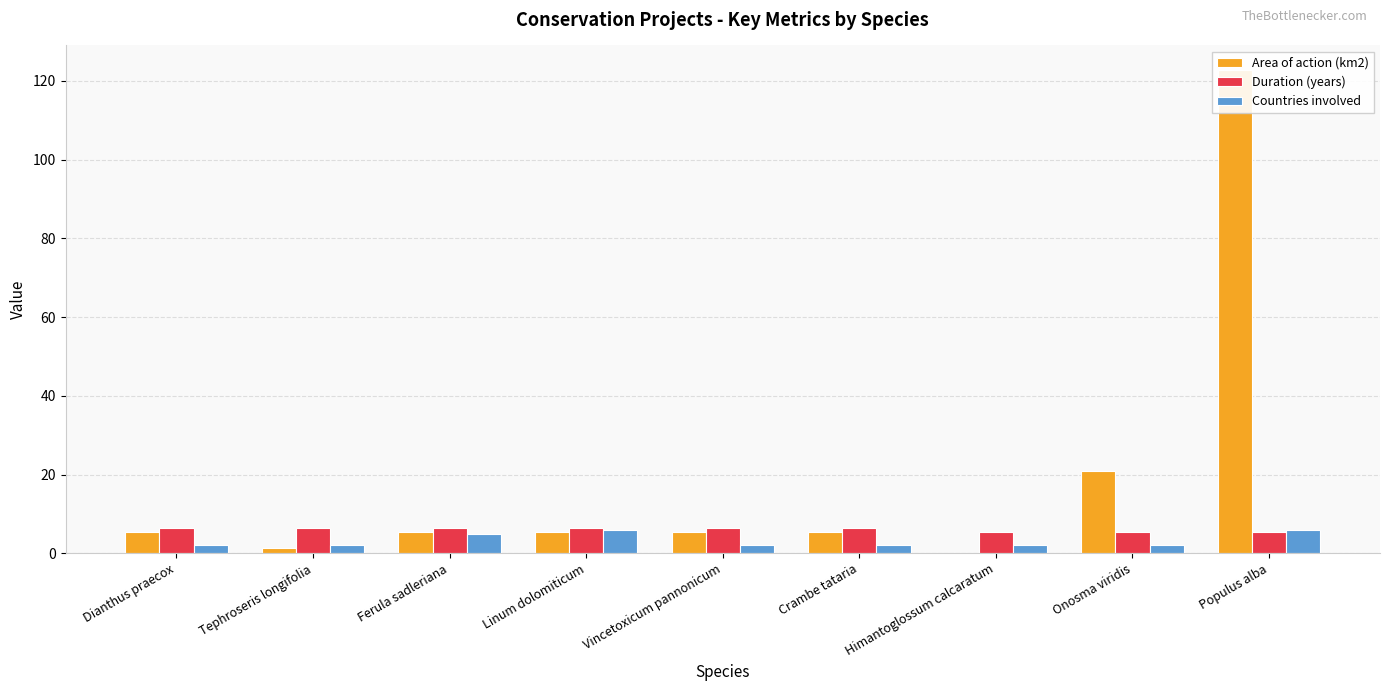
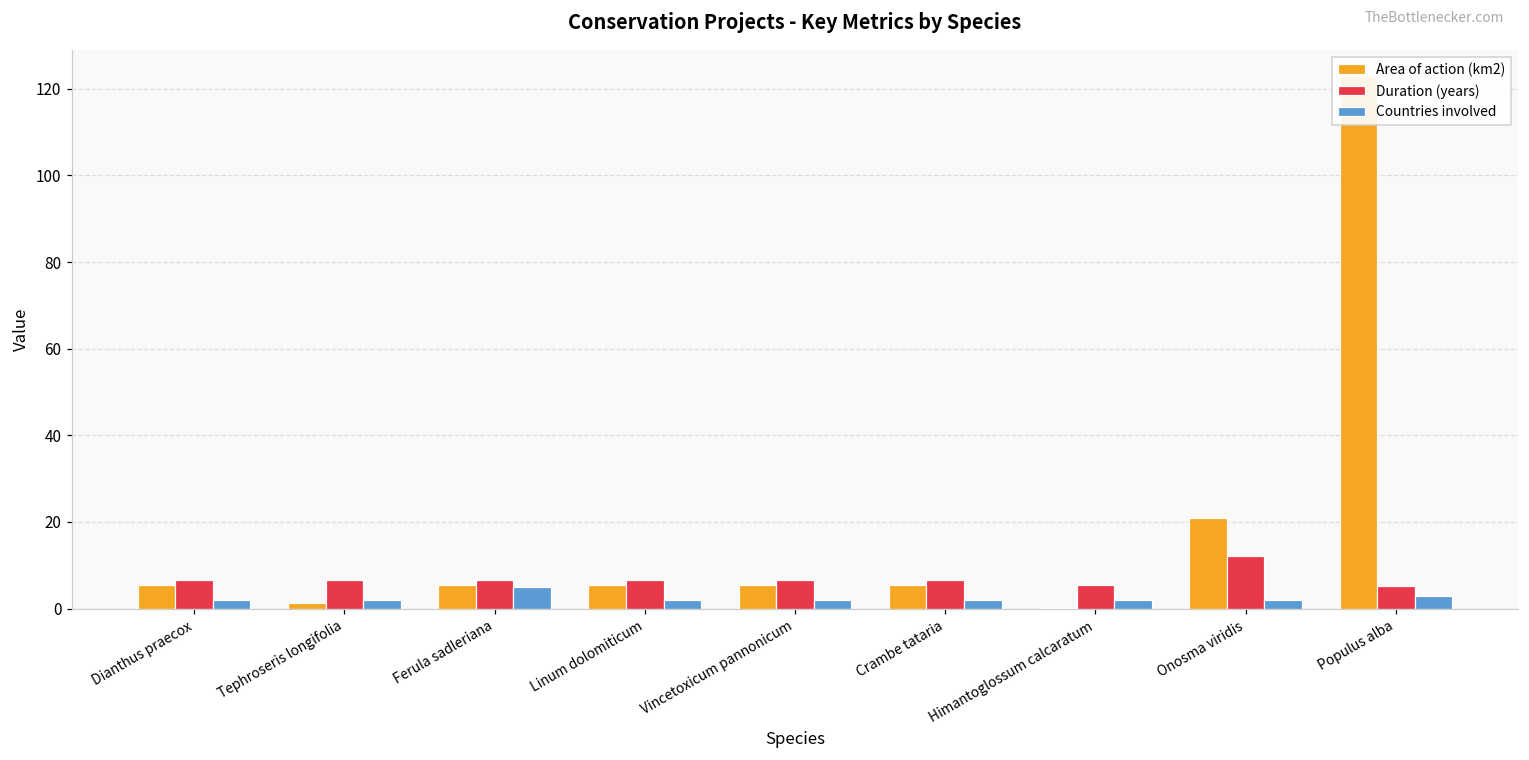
  {
    "Area of action (km2)": {
      "Dianthus praecox": 6,
      "Tephroseris longifolia": 1,
      "Ferula sadleriana": 6,
      "Linum dolomiticum": 6,
      "Vincetoxicum pannonicum": 6,
      "Crambe tataria": 6,
      "Onosma viridis": 21
    },
    "Duration (years)": {
      "Dianthus praecox": 7,
      "Tephroseris longifolia": 7,
      "Ferula sadleriana": 7,
      "Linum dolomiticum": 7,
      "Vincetoxicum pannonicum": 7,
      "Crambe tataria": 7,
      "Himantoglossum calcaratum": 6,
-     "Onosma viridis": 6,
+     "Onosma viridis": 12,
      "Populus alba": 5
    },
    "Countries involved": {
      "Dianthus praecox": 2,
      "Tephroseris longifolia": 2,
      "Ferula sadleriana": 5,
-     "Linum dolomiticum": 6,
+     "Linum dolomiticum": 2,
      "Vincetoxicum pannonicum": 2,
      "Crambe tataria": 2,
      "Himantoglossum calcaratum": 2,
      "Onosma viridis": 2,
-     "Populus alba": 6
+     "Populus alba": 3
    }
  }
